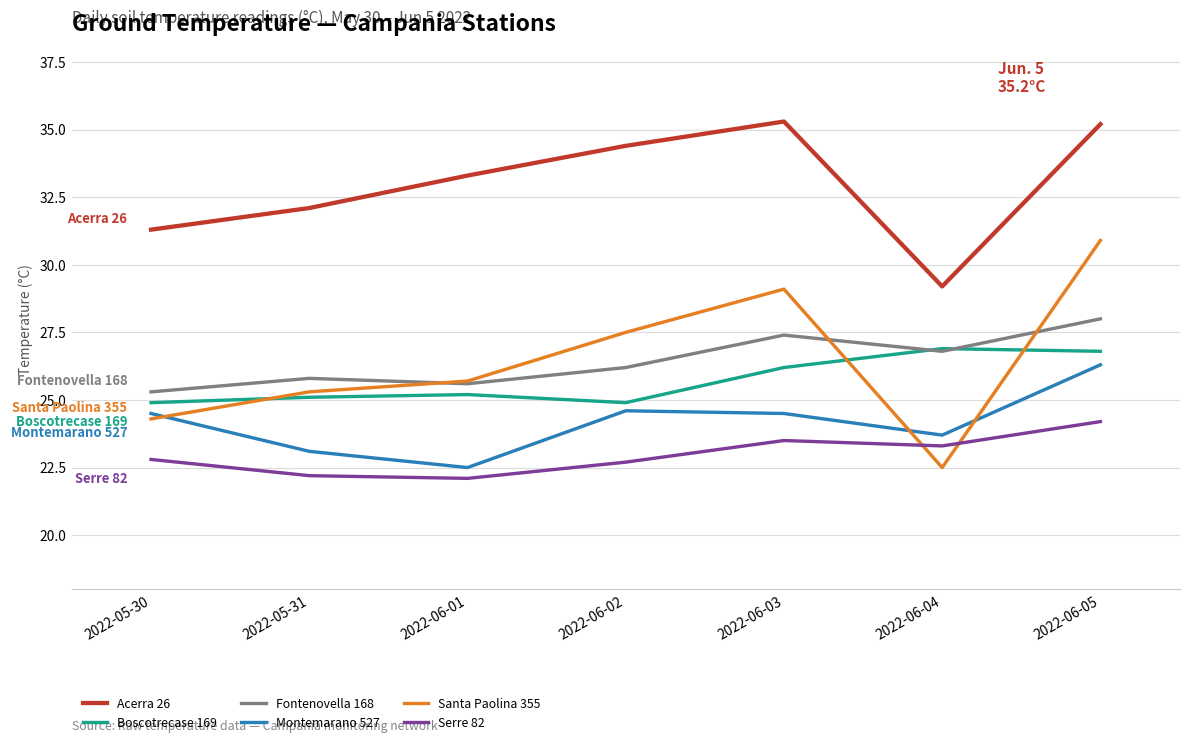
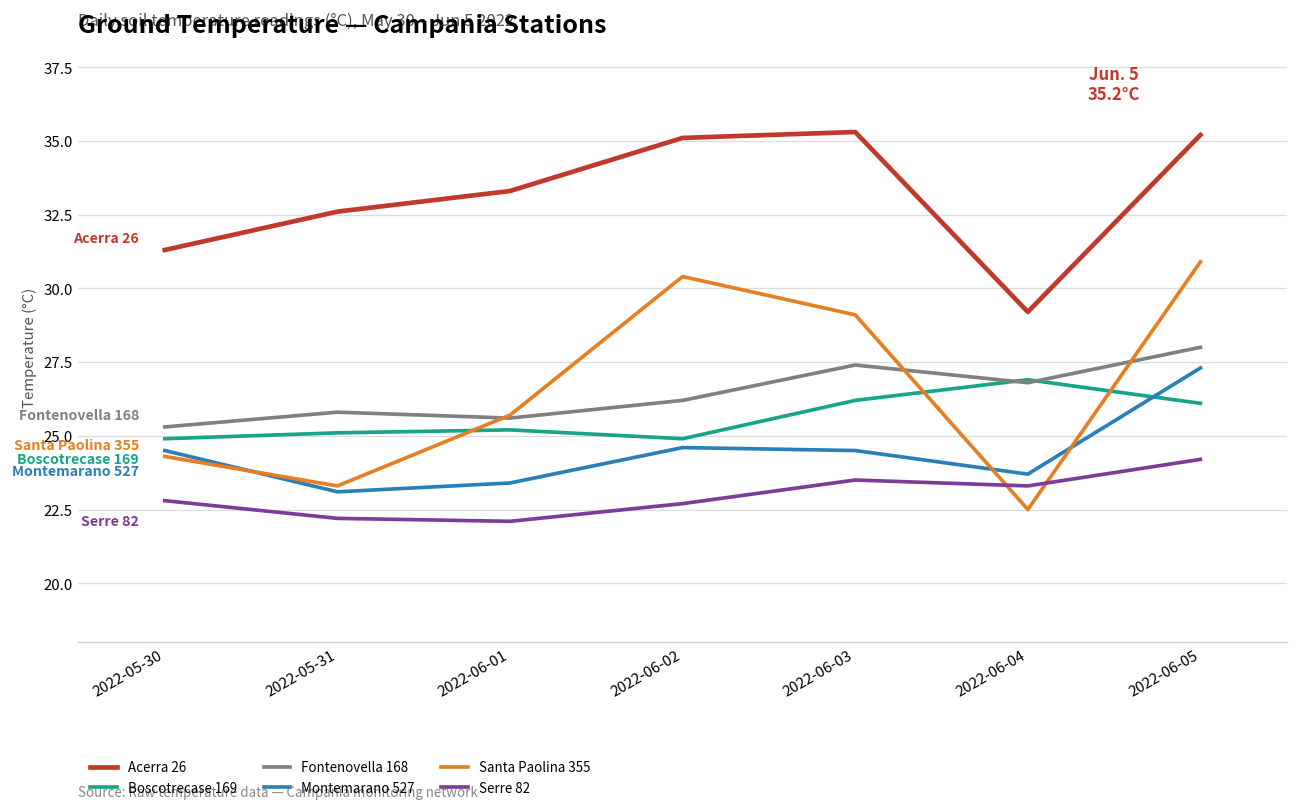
  {
    "Acerra 26": {
-     "2022-05-31": 32.1,
+     "2022-05-31": 32.6,
      "2022-06-01": 33.3,
-     "2022-06-02": 34.4,
+     "2022-06-02": 35.1,
      "2022-06-03": 35.3,
      "2022-06-04": 29.2,
      "2022-06-05": 35.2
    },
    "Boscotrecase 169": {
      "2022-05-31": 25.1,
      "2022-06-01": 25.2,
      "2022-06-02": 24.9,
      "2022-06-03": 26.2,
-     "2022-06-05": 26.8
+     "2022-06-05": 26.1
    },
    "Fontenovella 168": {
      "2022-05-31": 25.8,
      "2022-06-02": 26.2,
      "2022-06-03": 27.4,
      "2022-06-05": 28.0
    },
    "Montemarano 527": {
      "2022-05-31": 23.1,
-     "2022-06-01": 22.5,
+     "2022-06-01": 23.4,
      "2022-06-02": 24.6,
      "2022-06-03": 24.5,
      "2022-06-04": 23.7,
-     "2022-06-05": 26.3
+     "2022-06-05": 27.3
    },
    "Santa Paolina 355": {
-     "2022-05-31": 25.3,
-     "2022-06-02": 27.5,
+     "2022-05-31": 23.3,
+     "2022-06-02": 30.4,
      "2022-06-03": 29.1,
      "2022-06-04": 22.5,
      "2022-06-05": 30.9
    },
    "Serre 82": {
      "2022-05-31": 22.2,
      "2022-06-01": 22.1,
      "2022-06-02": 22.7,
      "2022-06-03": 23.5,
      "2022-06-04": 23.3,
      "2022-06-05": 24.2
    }
  }
